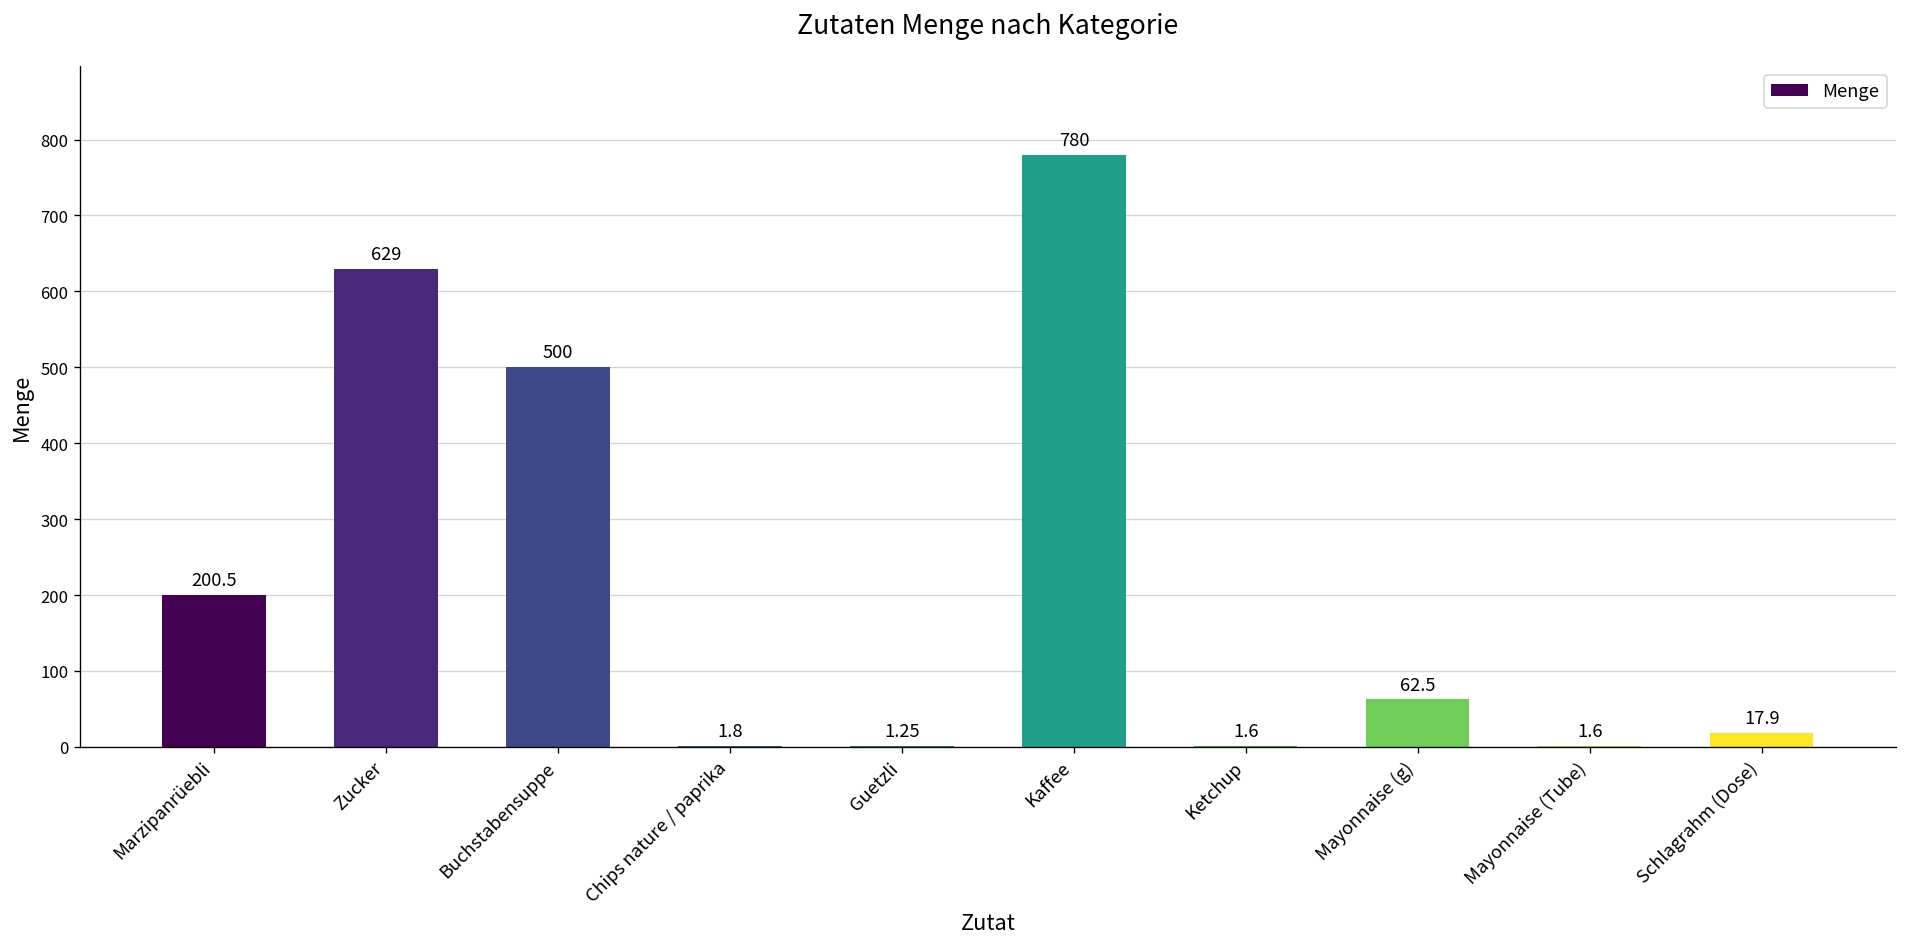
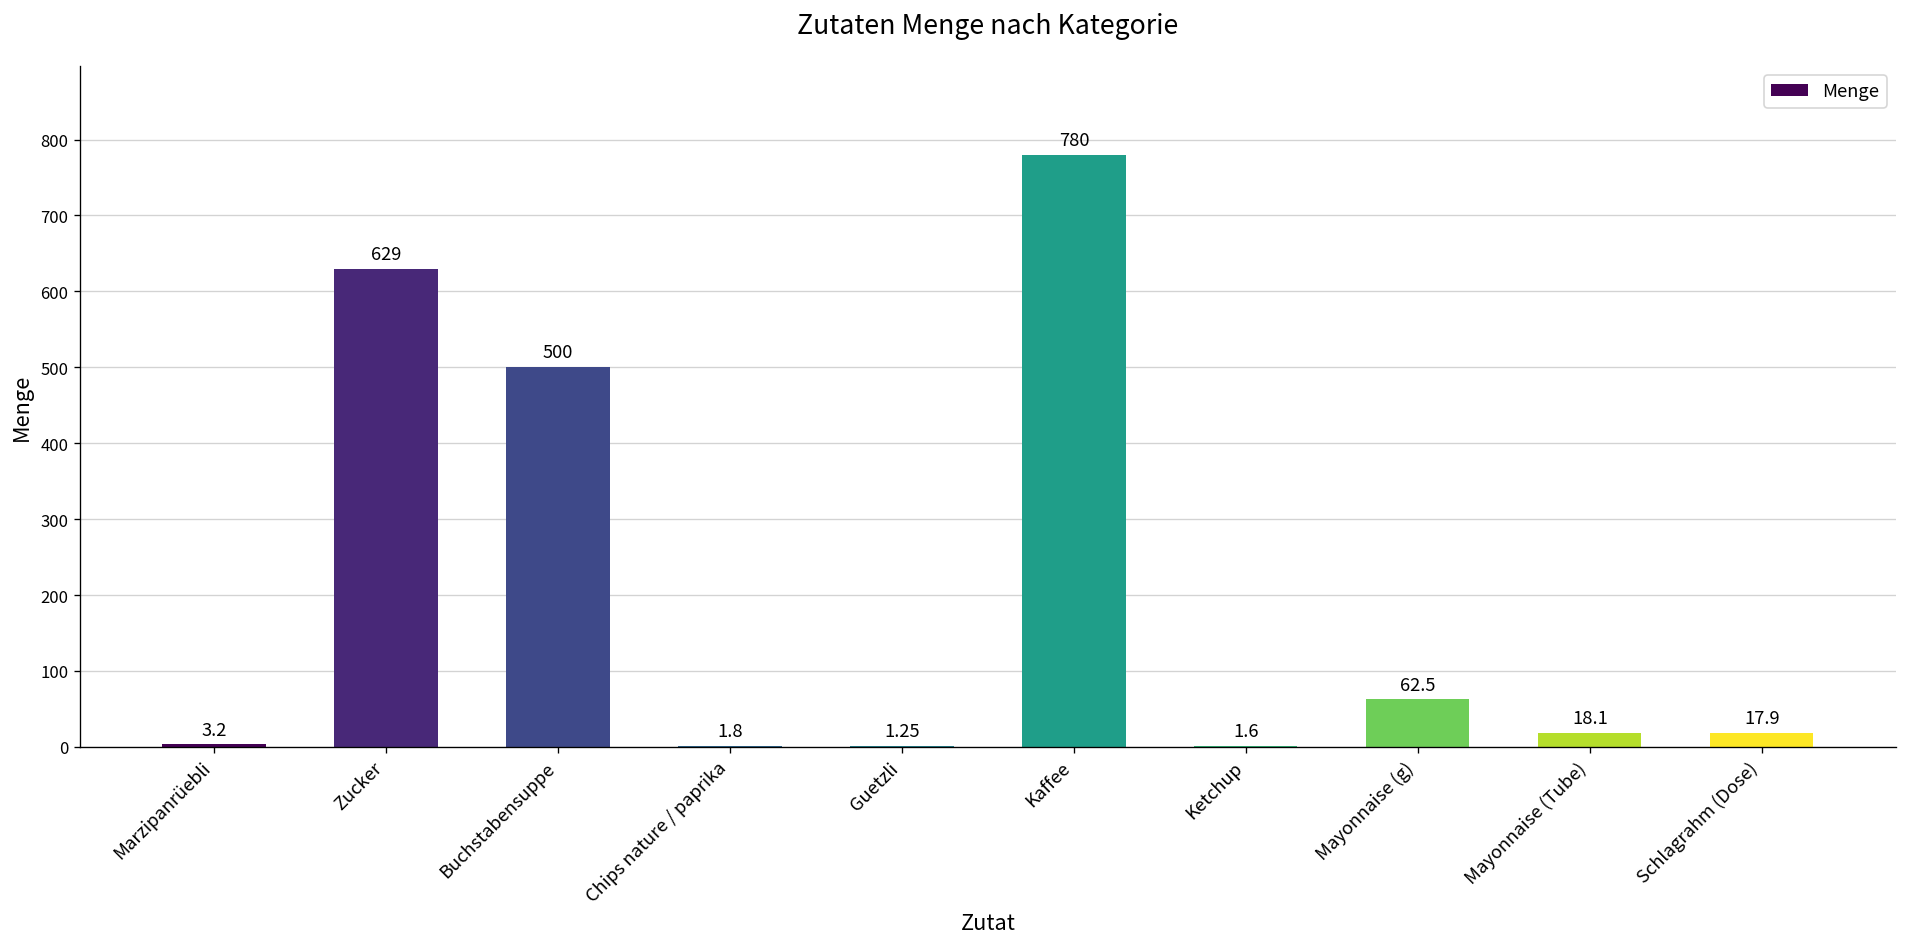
  {
-   "Marzipanrüebli": 200.5,
+   "Marzipanrüebli": 3.2,
    "Zucker": 629,
    "Buchstabensuppe": 500,
    "Chips nature / paprika": 1.8,
    "Guetzli": 1.25,
    "Kaffee": 780,
    "Ketchup": 1.6,
    "Mayonnaise (g)": 62.5,
-   "Mayonnaise (Tube)": 1.6,
+   "Mayonnaise (Tube)": 18.1,
    "Schlagrahm (Dose)": 17.9
  }
